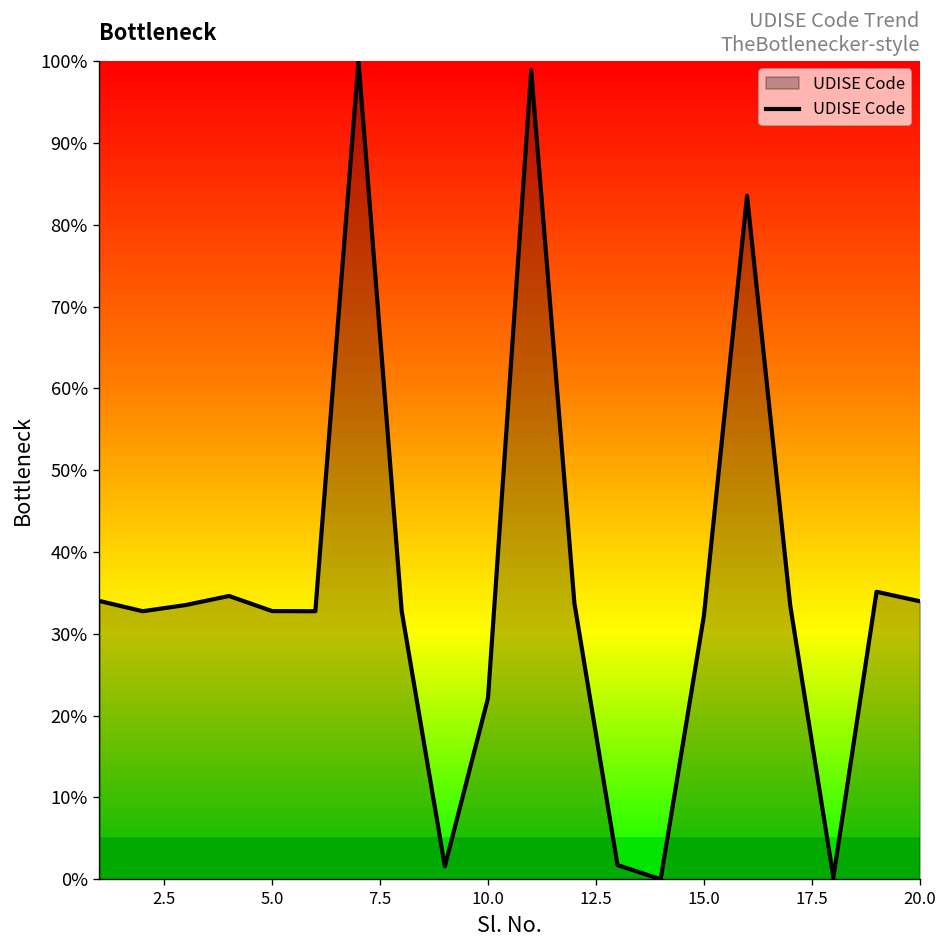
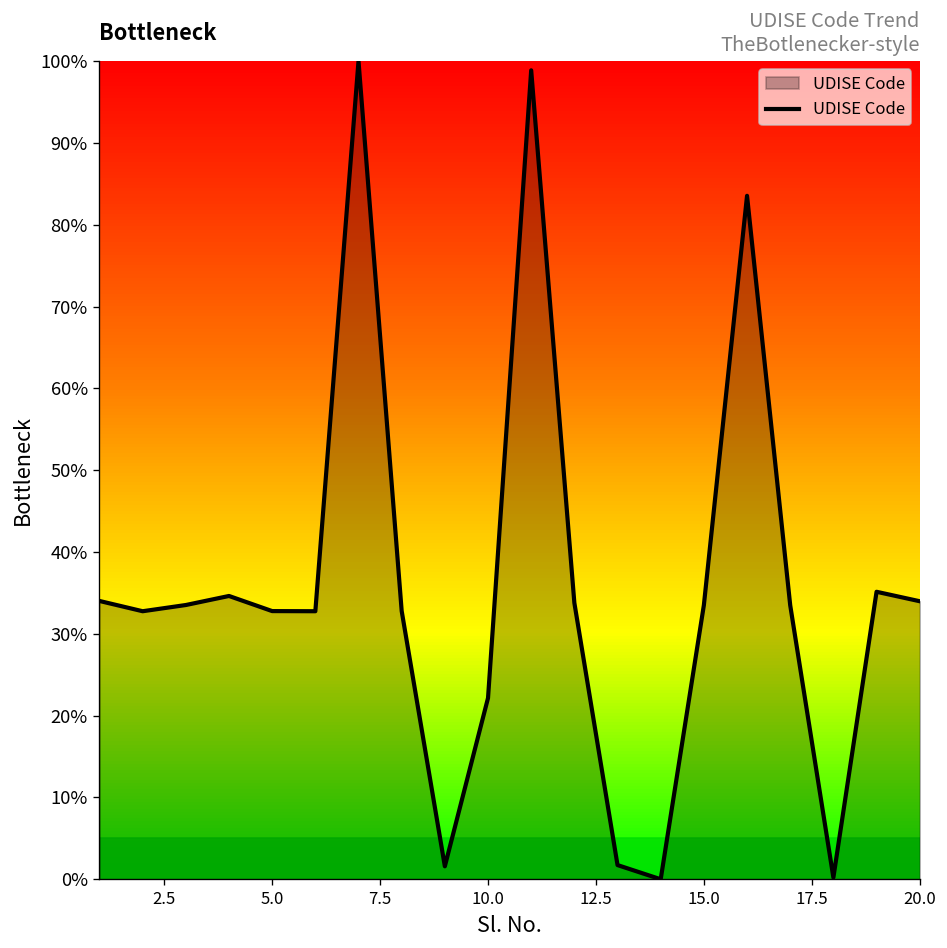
  {
    "5.0": "33%",
    "10.0": "22%",
-   "15.0": "32%",
+   "15.0": "34%",
    "20.0": "34%"
  }
